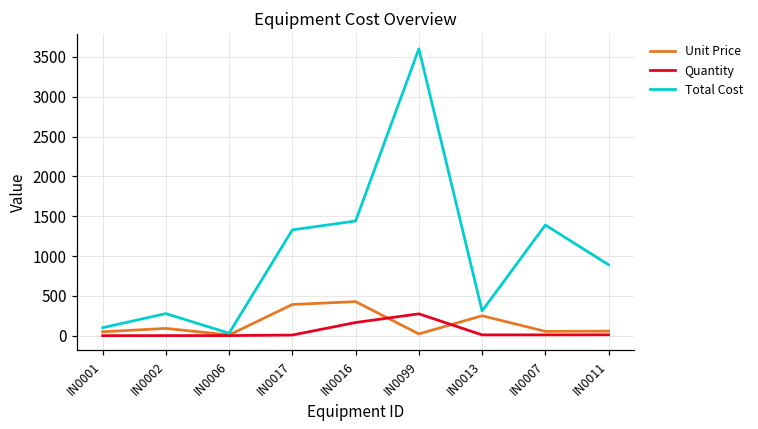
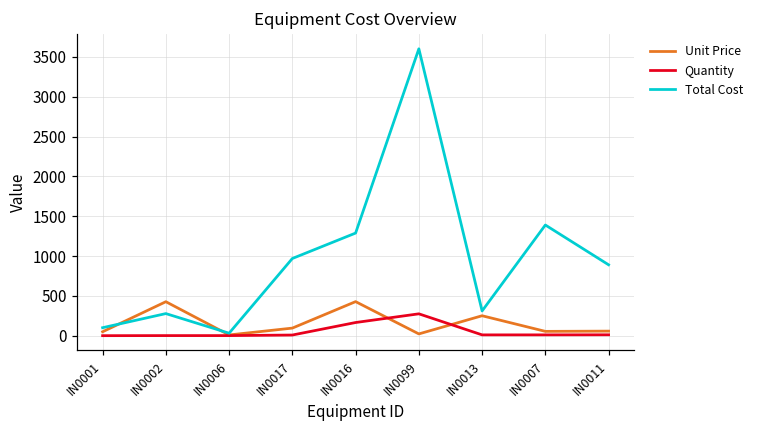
  {
    "Unit Price": {
      "IN0001": 100,
-     "IN0002": 100,
-     "IN0017": 400,
+     "IN0002": 400,
+     "IN0017": 100,
      "IN0016": 400,
      "IN0099": 0,
      "IN0013": 300,
      "IN0007": 100,
      "IN0011": 100
    },
    "Quantity": {
      "IN0001": 0,
      "IN0002": 0,
      "IN0017": 0,
      "IN0016": 200,
      "IN0099": 300,
      "IN0013": 0,
      "IN0007": 0,
      "IN0011": 0
    },
    "Total Cost": {
      "IN0001": 100,
      "IN0002": 300,
-     "IN0017": 1300,
-     "IN0016": 1400,
+     "IN0017": 1000,
+     "IN0016": 1300,
      "IN0099": 3600,
      "IN0013": 300,
      "IN0007": 1400,
      "IN0011": 900
    }
  }
